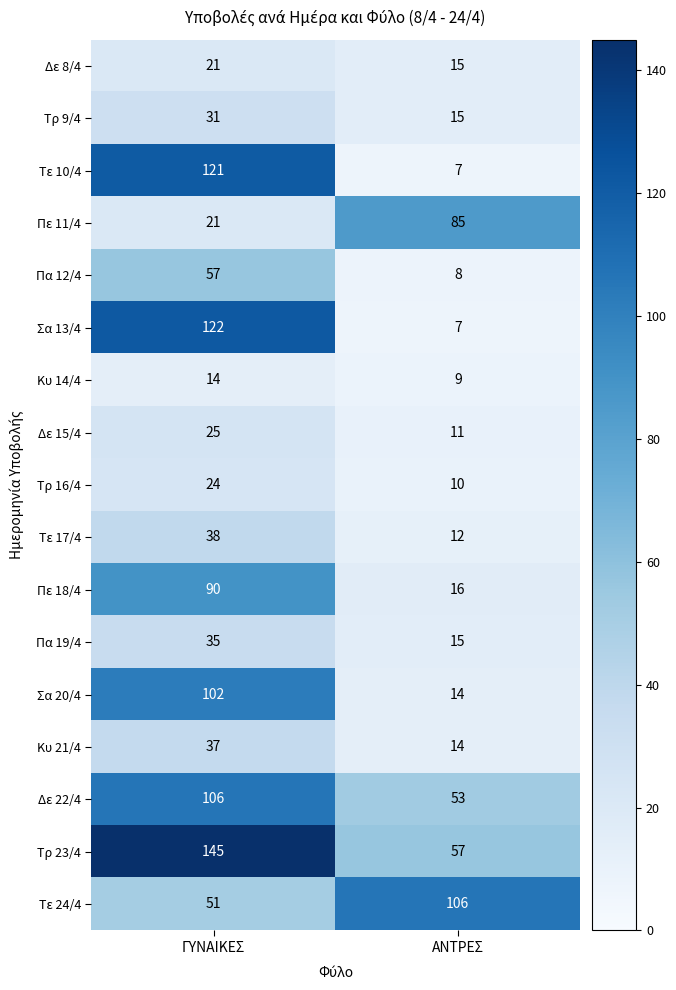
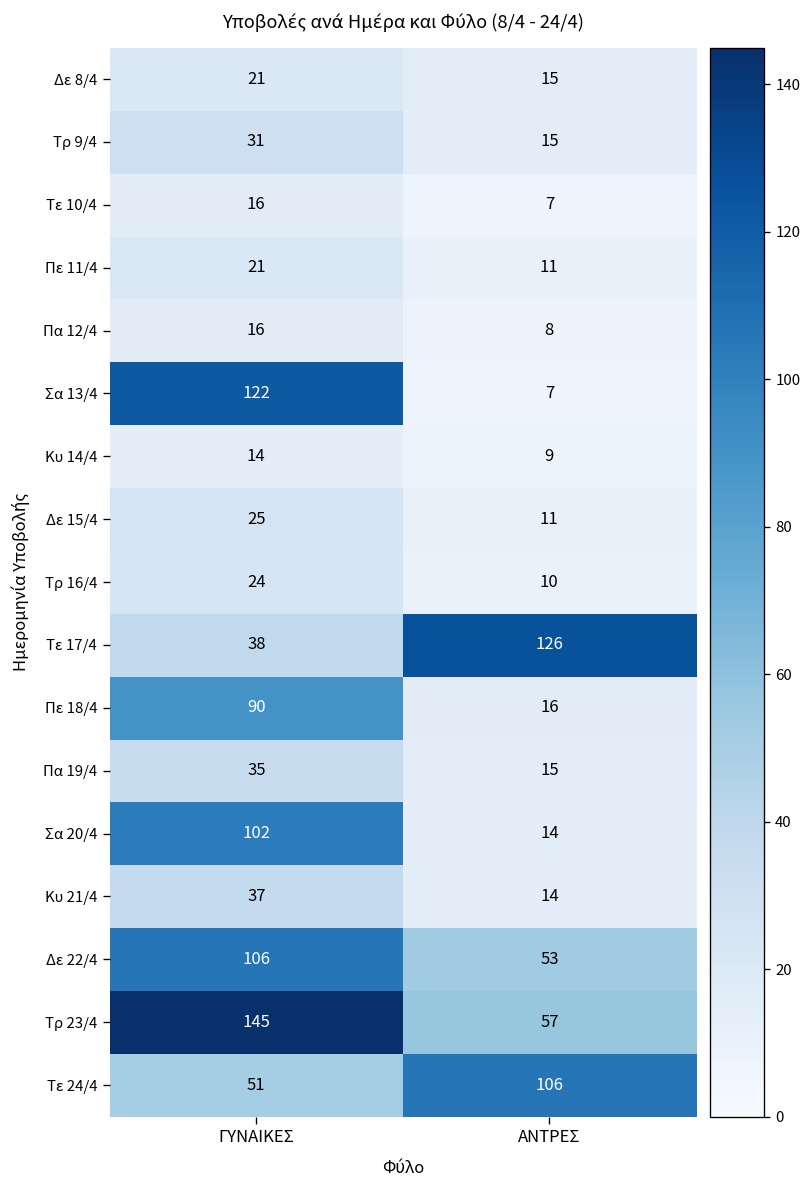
  {
    "Δε 8/4": {
      "ΓΥΝΑΙΚΕΣ": 21,
      "ΑΝΤΡΕΣ": 15
    },
    "Τρ 9/4": {
      "ΓΥΝΑΙΚΕΣ": 31,
      "ΑΝΤΡΕΣ": 15
    },
    "Τε 10/4": {
-     "ΓΥΝΑΙΚΕΣ": 121,
+     "ΓΥΝΑΙΚΕΣ": 16,
      "ΑΝΤΡΕΣ": 7
    },
    "Πε 11/4": {
      "ΓΥΝΑΙΚΕΣ": 21,
-     "ΑΝΤΡΕΣ": 85
+     "ΑΝΤΡΕΣ": 11
    },
    "Πα 12/4": {
-     "ΓΥΝΑΙΚΕΣ": 57,
+     "ΓΥΝΑΙΚΕΣ": 16,
      "ΑΝΤΡΕΣ": 8
    },
    "Σα 13/4": {
      "ΓΥΝΑΙΚΕΣ": 122,
      "ΑΝΤΡΕΣ": 7
    },
    "Κυ 14/4": {
      "ΓΥΝΑΙΚΕΣ": 14,
      "ΑΝΤΡΕΣ": 9
    },
    "Δε 15/4": {
      "ΓΥΝΑΙΚΕΣ": 25,
      "ΑΝΤΡΕΣ": 11
    },
    "Τρ 16/4": {
      "ΓΥΝΑΙΚΕΣ": 24,
      "ΑΝΤΡΕΣ": 10
    },
    "Τε 17/4": {
      "ΓΥΝΑΙΚΕΣ": 38,
-     "ΑΝΤΡΕΣ": 12
+     "ΑΝΤΡΕΣ": 126
    },
    "Πε 18/4": {
      "ΓΥΝΑΙΚΕΣ": 90,
      "ΑΝΤΡΕΣ": 16
    },
    "Πα 19/4": {
      "ΓΥΝΑΙΚΕΣ": 35,
      "ΑΝΤΡΕΣ": 15
    },
    "Σα 20/4": {
      "ΓΥΝΑΙΚΕΣ": 102,
      "ΑΝΤΡΕΣ": 14
    },
    "Κυ 21/4": {
      "ΓΥΝΑΙΚΕΣ": 37,
      "ΑΝΤΡΕΣ": 14
    },
    "Δε 22/4": {
      "ΓΥΝΑΙΚΕΣ": 106,
      "ΑΝΤΡΕΣ": 53
    },
    "Τρ 23/4": {
      "ΓΥΝΑΙΚΕΣ": 145,
      "ΑΝΤΡΕΣ": 57
    },
    "Τε 24/4": {
      "ΓΥΝΑΙΚΕΣ": 51,
      "ΑΝΤΡΕΣ": 106
    }
  }
